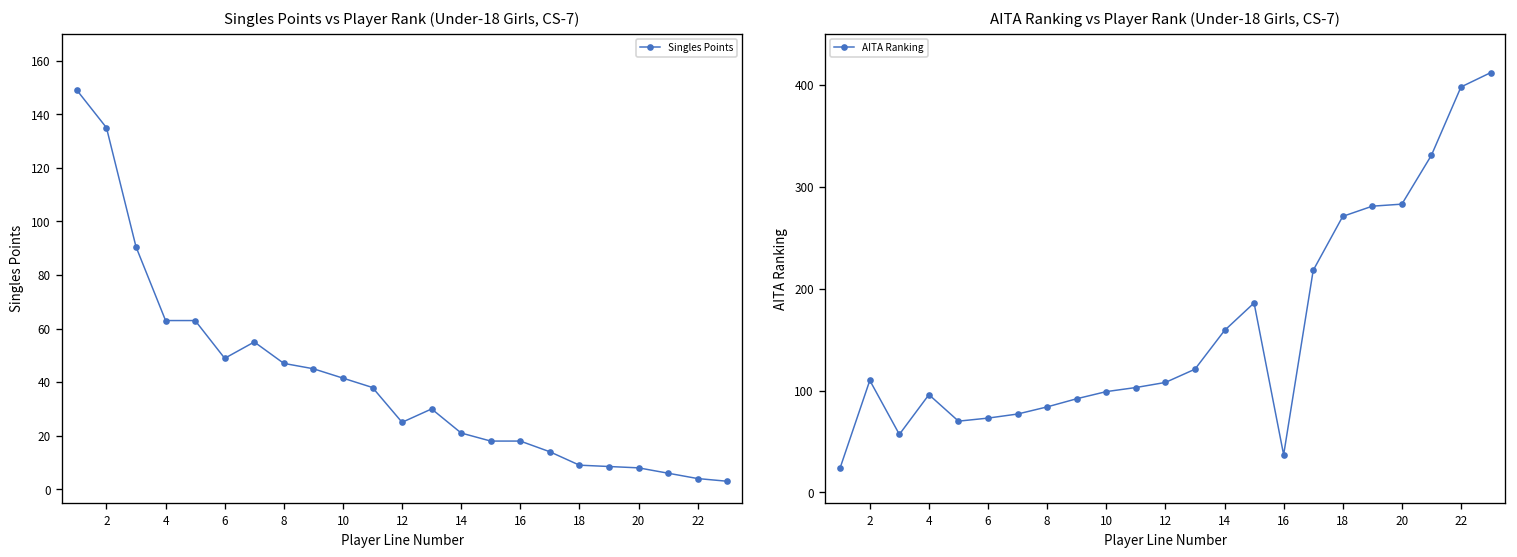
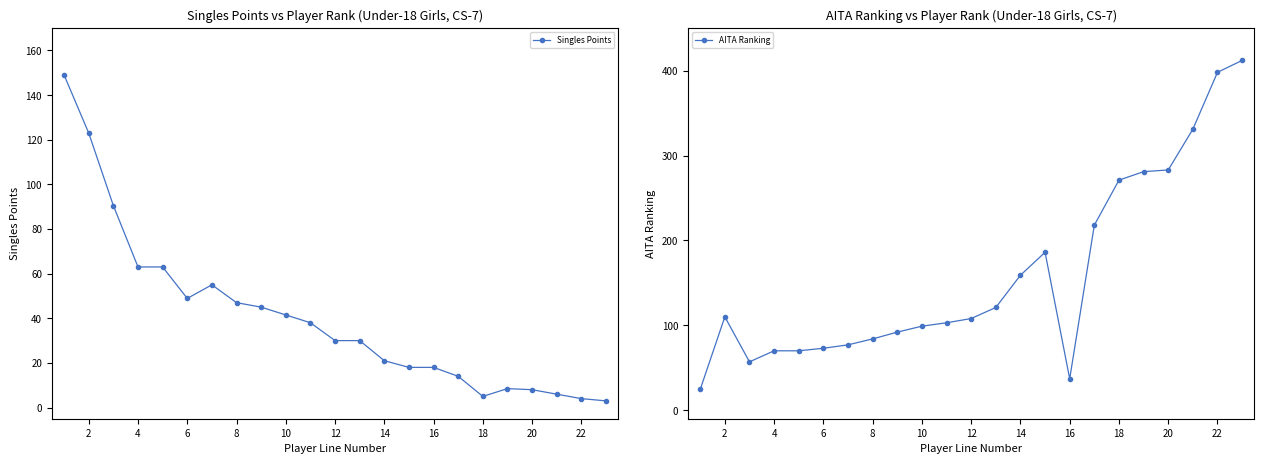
  {
    "Singles Points vs Player Rank (Under-18 Girls, CS-7)": {
-     "2": 135,
+     "2": 123,
      "4": 63,
      "6": 49,
      "8": 47,
      "10": 42,
-     "12": 25,
+     "12": 30,
      "14": 21,
      "16": 18,
-     "18": 9,
+     "18": 5,
      "20": 8,
      "22": 4
    },
    "AITA Ranking vs Player Rank (Under-18 Girls, CS-7)": {
      "2": 110,
-     "4": 100,
+     "4": 70,
      "6": 70,
      "8": 80,
      "10": 100,
      "12": 110,
      "14": 160,
      "16": 40,
      "18": 270,
      "20": 280,
      "22": 400
    }
  }
